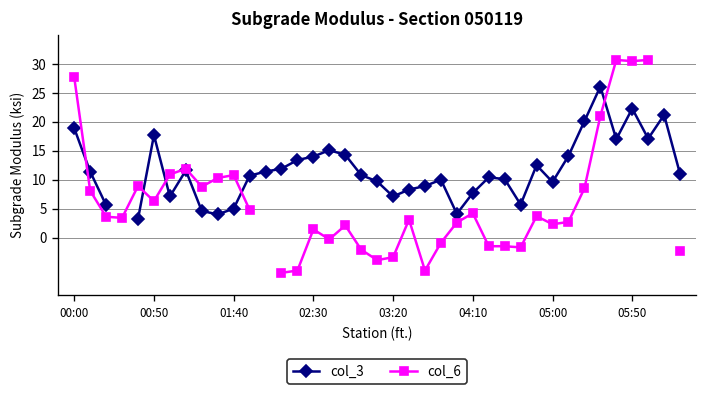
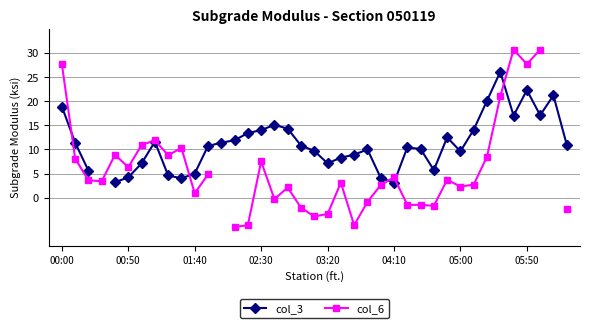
  {
    "col_3": {
      "00:00": 19,
-     "00:50": 18,
+     "00:50": 4,
      "01:40": 5,
      "02:30": 14,
      "03:20": 7,
-     "04:10": 8,
+     "04:10": 3,
      "05:00": 10,
      "05:50": 22
    },
    "col_6": {
      "00:00": 28,
      "00:50": 6,
-     "01:40": 11,
-     "02:30": 1,
+     "01:40": 1,
+     "02:30": 8,
      "03:20": -3,
      "04:10": 4,
      "05:00": 2,
-     "05:50": 31
+     "05:50": 28
    }
  }
